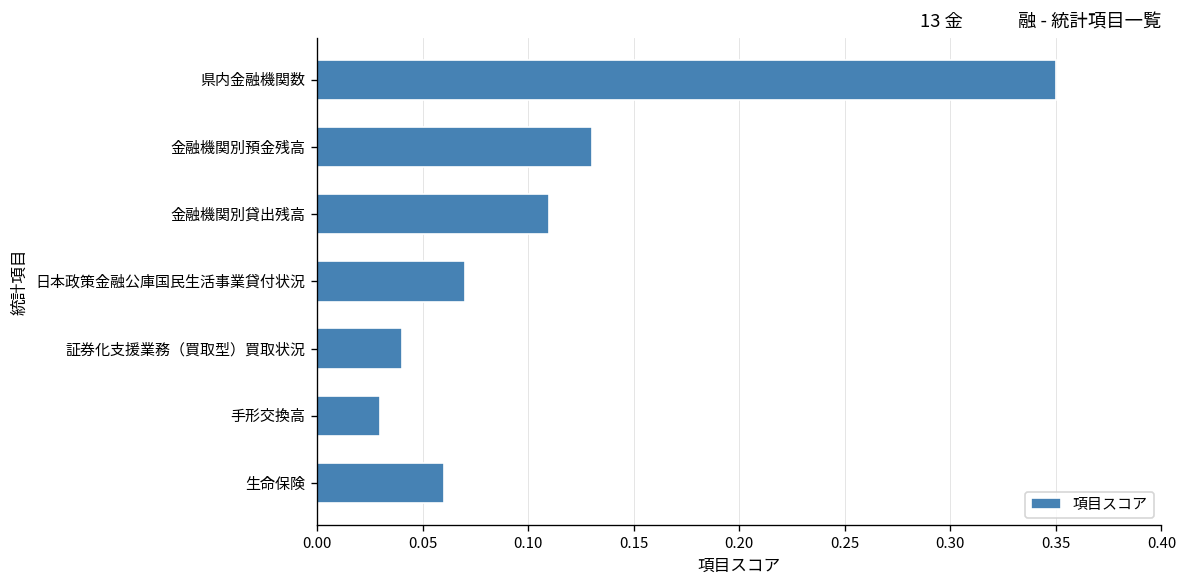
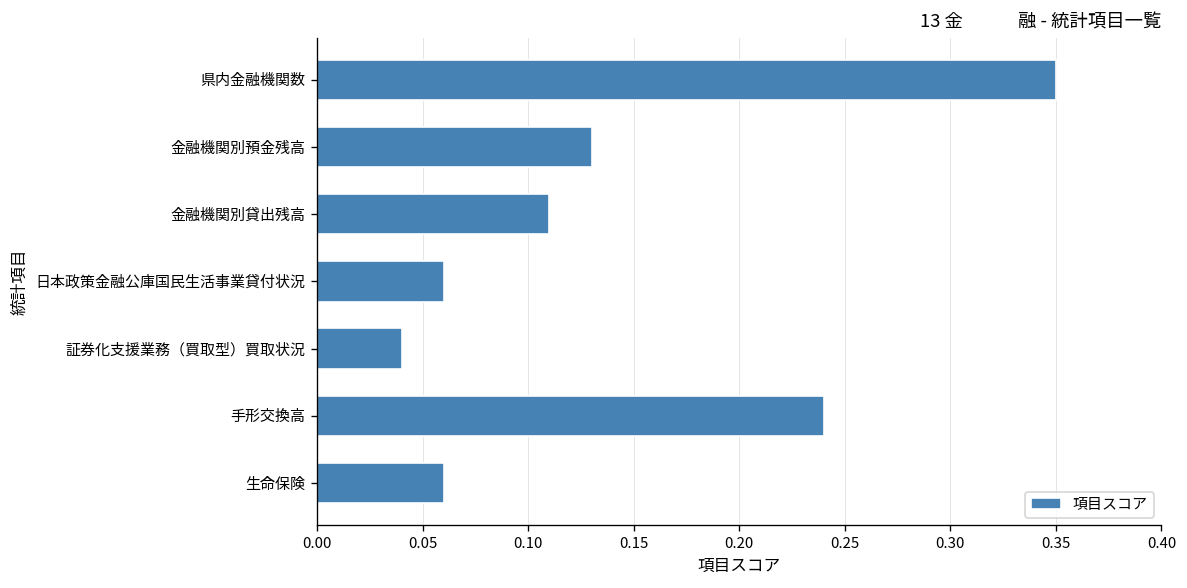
  {
    "県内金融機関数": 0.35,
    "金融機関別預金残高": 0.13,
    "金融機関別貸出残高": 0.11,
-   "日本政策金融公庫国民生活事業貸付状況": 0.07,
+   "日本政策金融公庫国民生活事業貸付状況": 0.06,
    "証券化支援業務（買取型）買取状況": 0.04,
-   "手形交換高": 0.03,
+   "手形交換高": 0.24,
    "生命保険": 0.06
  }
